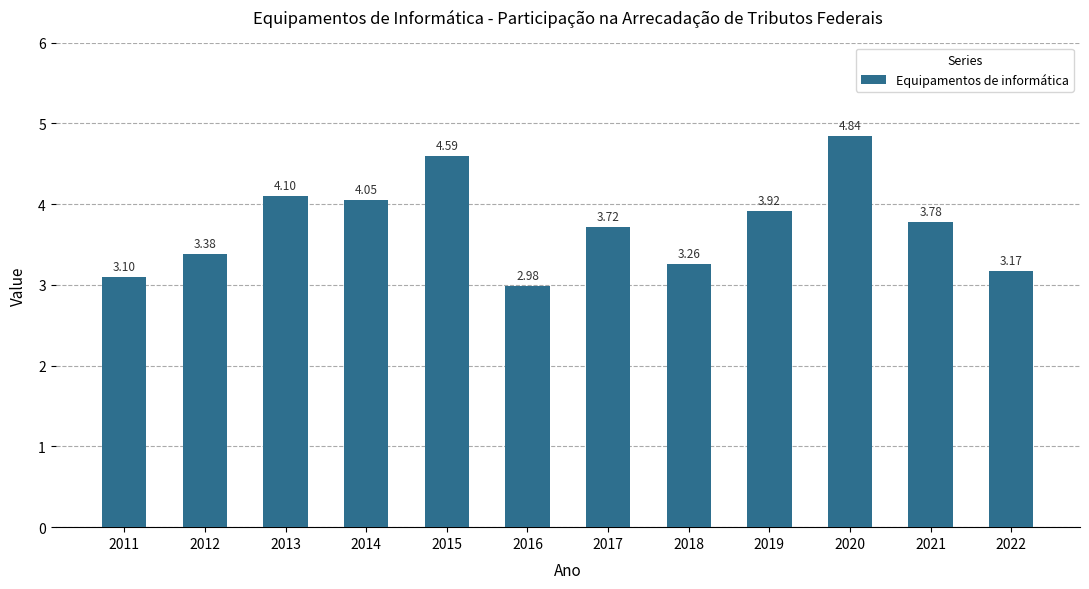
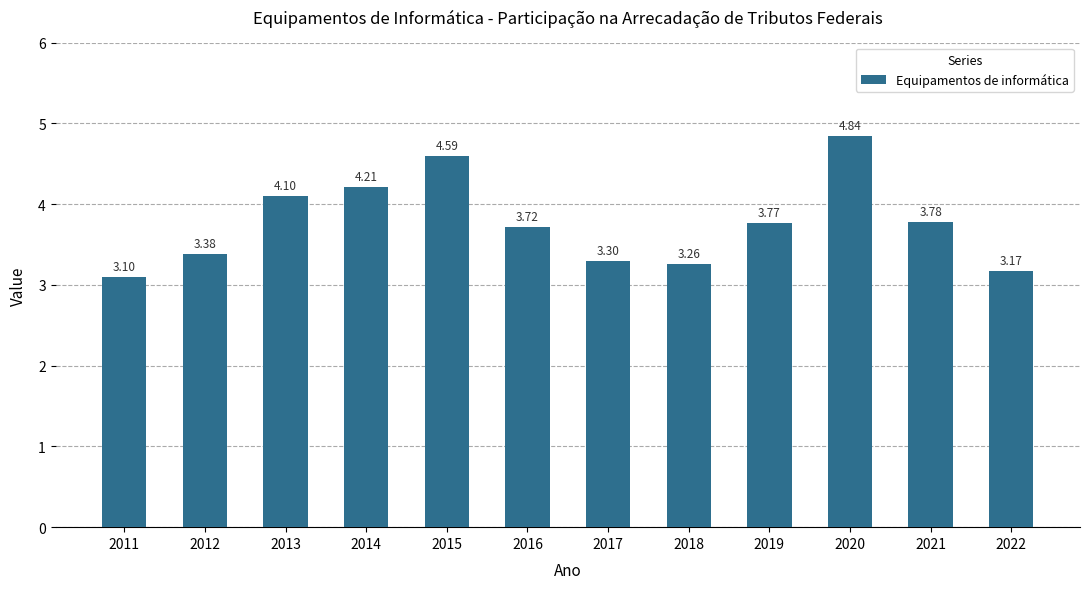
  {
    "2011": 3.10,
    "2012": 3.38,
    "2013": 4.10,
-   "2014": 4.05,
+   "2014": 4.21,
    "2015": 4.59,
-   "2016": 2.98,
-   "2017": 3.72,
+   "2016": 3.72,
+   "2017": 3.30,
    "2018": 3.26,
-   "2019": 3.92,
+   "2019": 3.77,
    "2020": 4.84,
    "2021": 3.78,
    "2022": 3.17
  }
